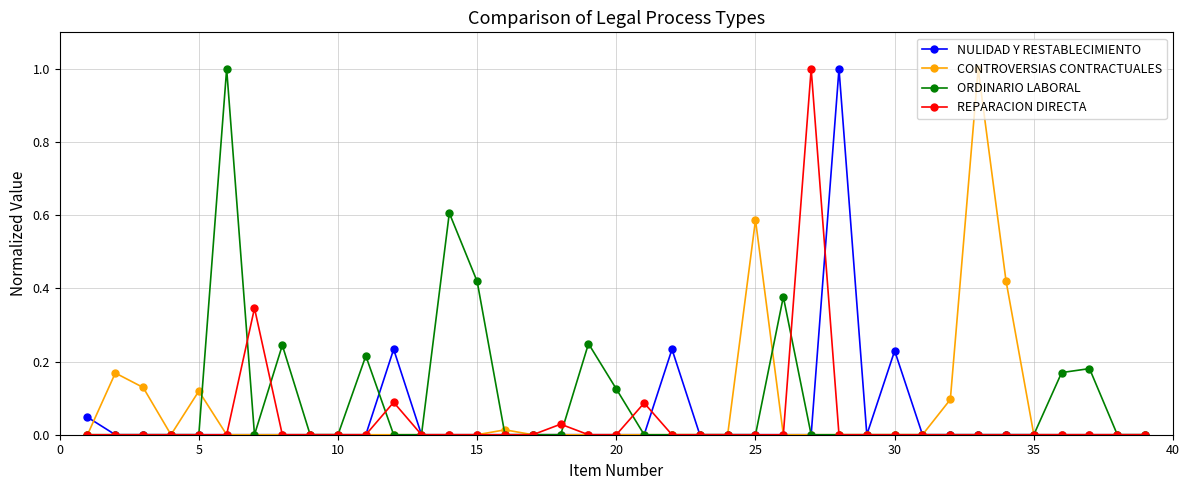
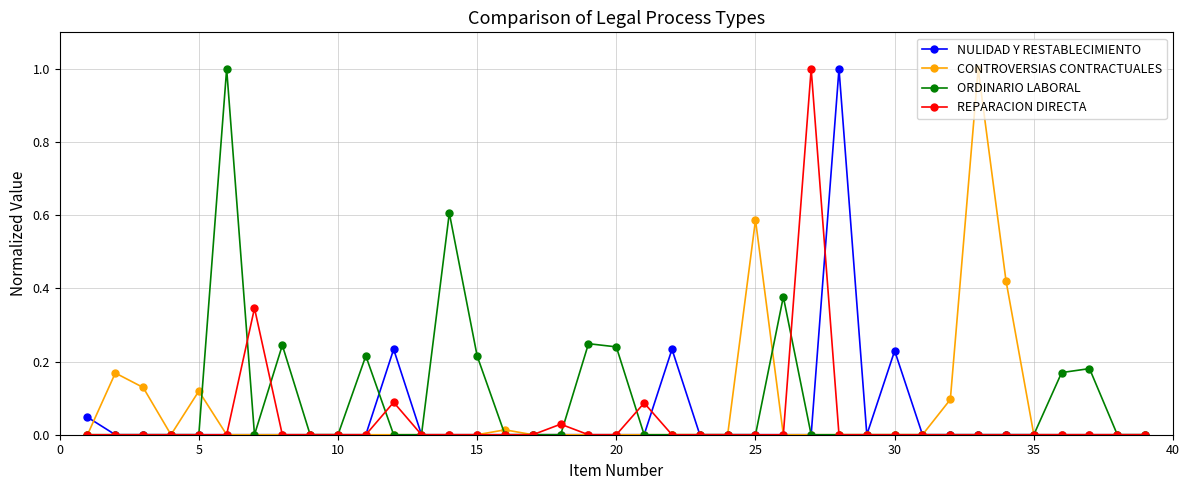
  {
    "NULIDAD Y RESTABLECIMIENTO": {
      "30": 0.23
    },
    "CONTROVERSIAS CONTRACTUALES": {
      "5": 0.12,
      "25": 0.59
    },
    "ORDINARIO LABORAL": {
-     "15": 0.42,
-     "20": 0.13
+     "15": 0.22,
+     "20": 0.24
    }
  }
